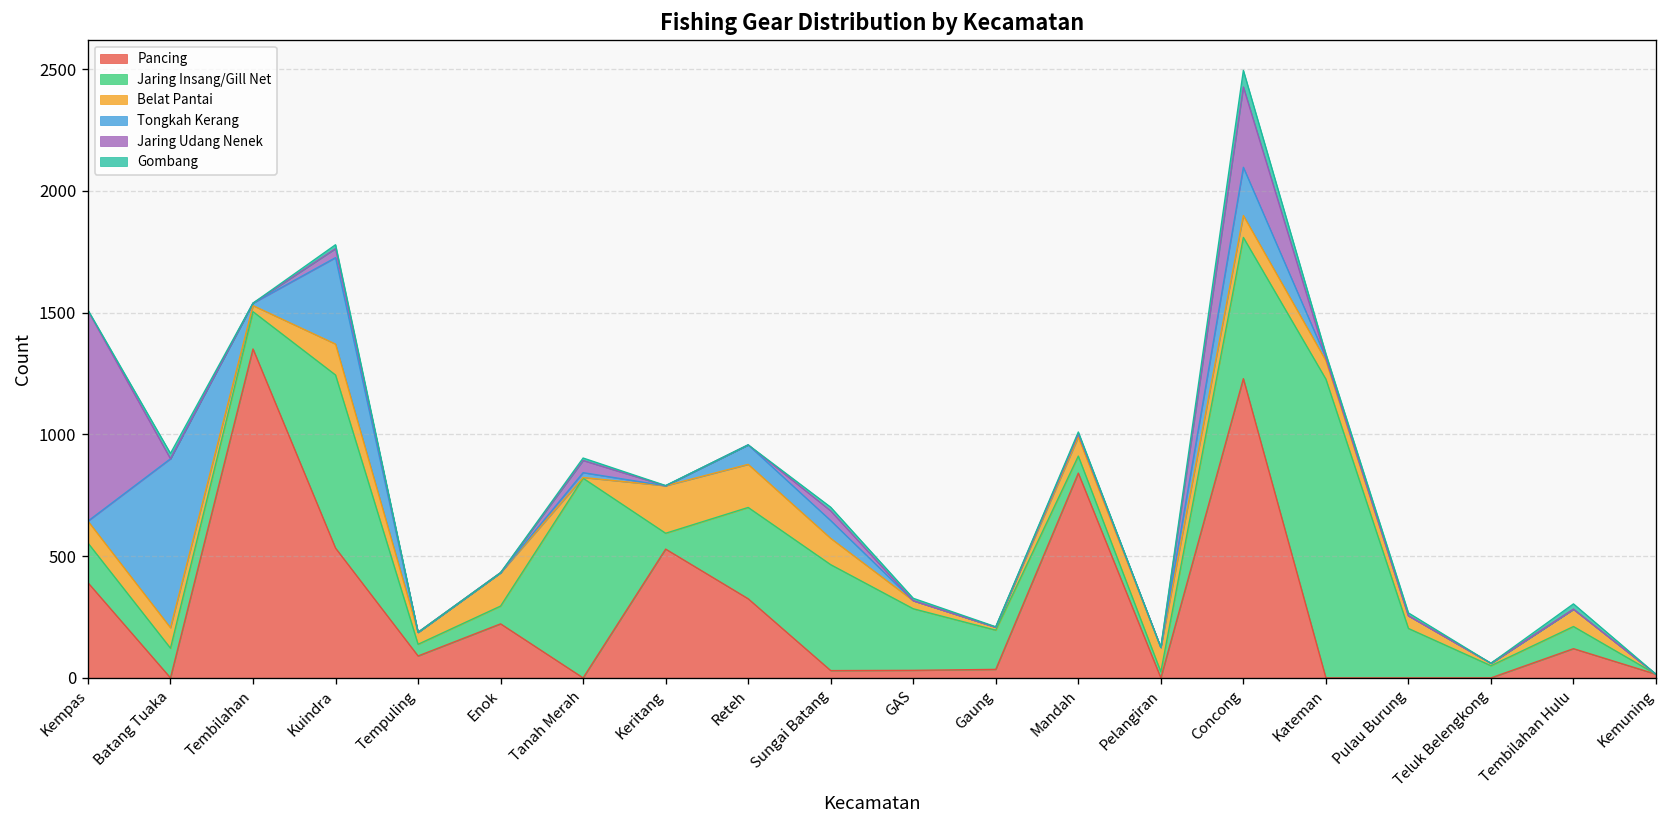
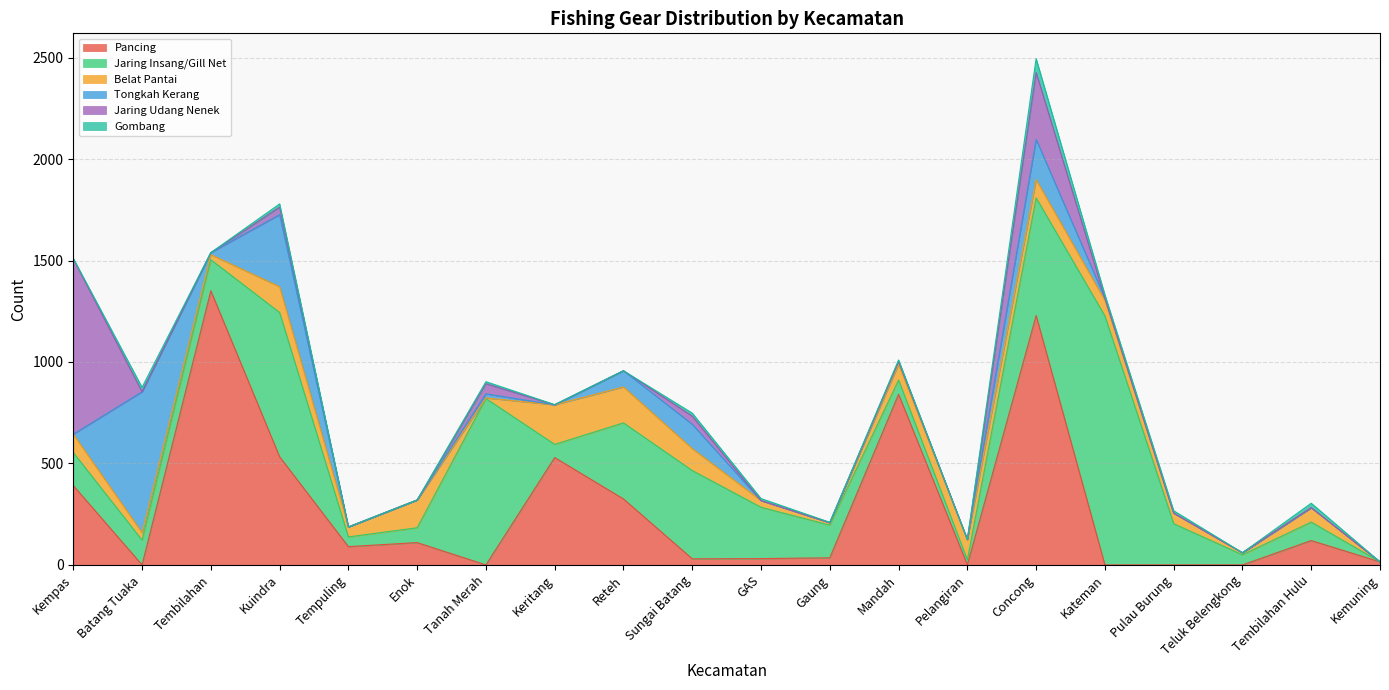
  {
    "Pancing": {
      "Kempas": 390,
      "Batang Tuaka": 0,
      "Tembilahan": 1350,
      "Kuindra": 530,
      "Tempuling": 90,
-     "Enok": 220,
+     "Enok": 110,
      "Tanah Merah": 0,
      "Keritang": 530,
      "Reteh": 330,
      "Sungai Batang": 30,
      "GAS": 30,
      "Gaung": 40,
      "Mandah": 840,
      "Pelangiran": 0,
      "Concong": 1230,
      "Kateman": 0,
      "Pulau Burung": 0,
      "Teluk Belengkong": 0,
      "Tembilahan Hulu": 120
    },
    "Belat Pantai": {
-     "Batang Tuaka": 80,
+     "Batang Tuaka": 40,
      "Kuindra": 130,
      "Reteh": 180,
      "Sungai Batang": 110,
      "Mandah": 80,
      "Concong": 90
    },
    "Tongkah Kerang": {
      "Kuindra": 360,
      "Tanah Merah": 20,
-     "Sungai Batang": 70,
+     "Sungai Batang": 120,
      "Concong": 200
    },
    "Jaring Udang Nenek": {
      "Kuindra": 40,
      "Sungai Batang": 40,
      "Concong": 330
    }
  }
